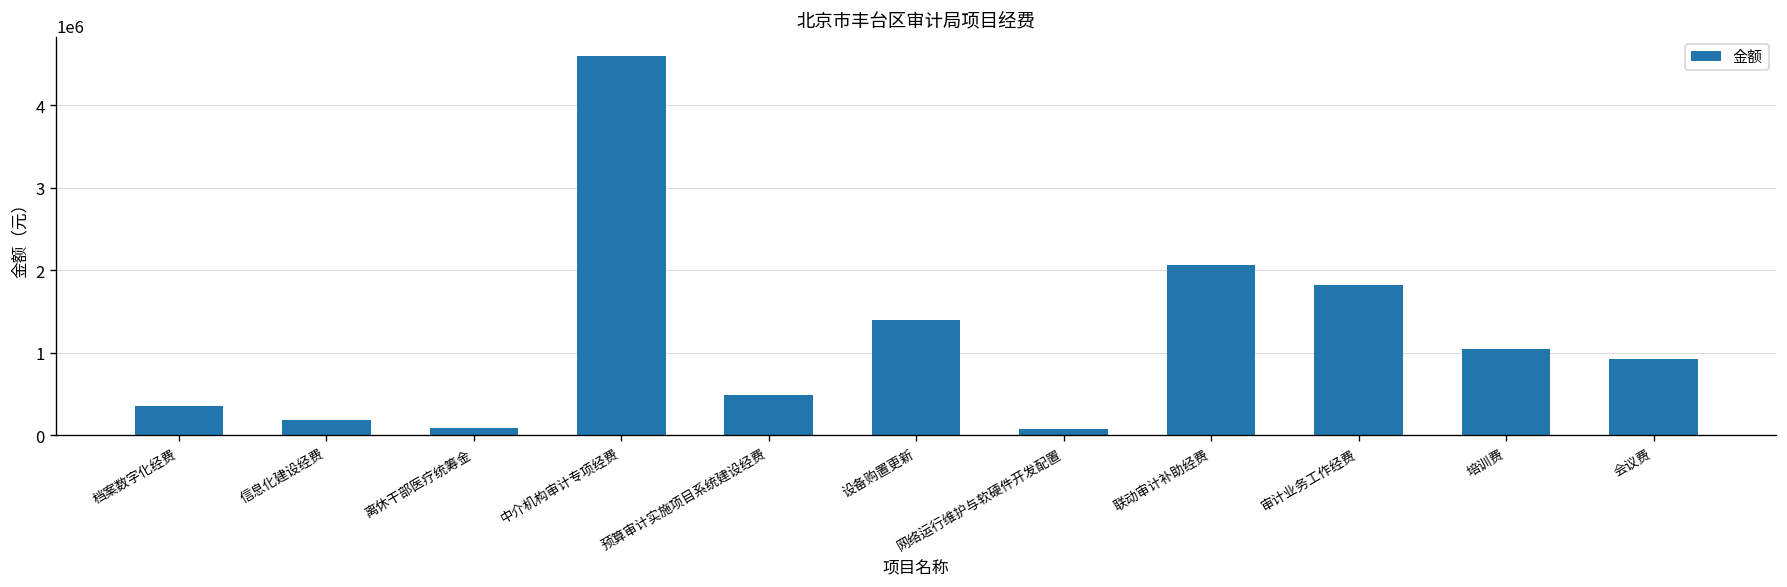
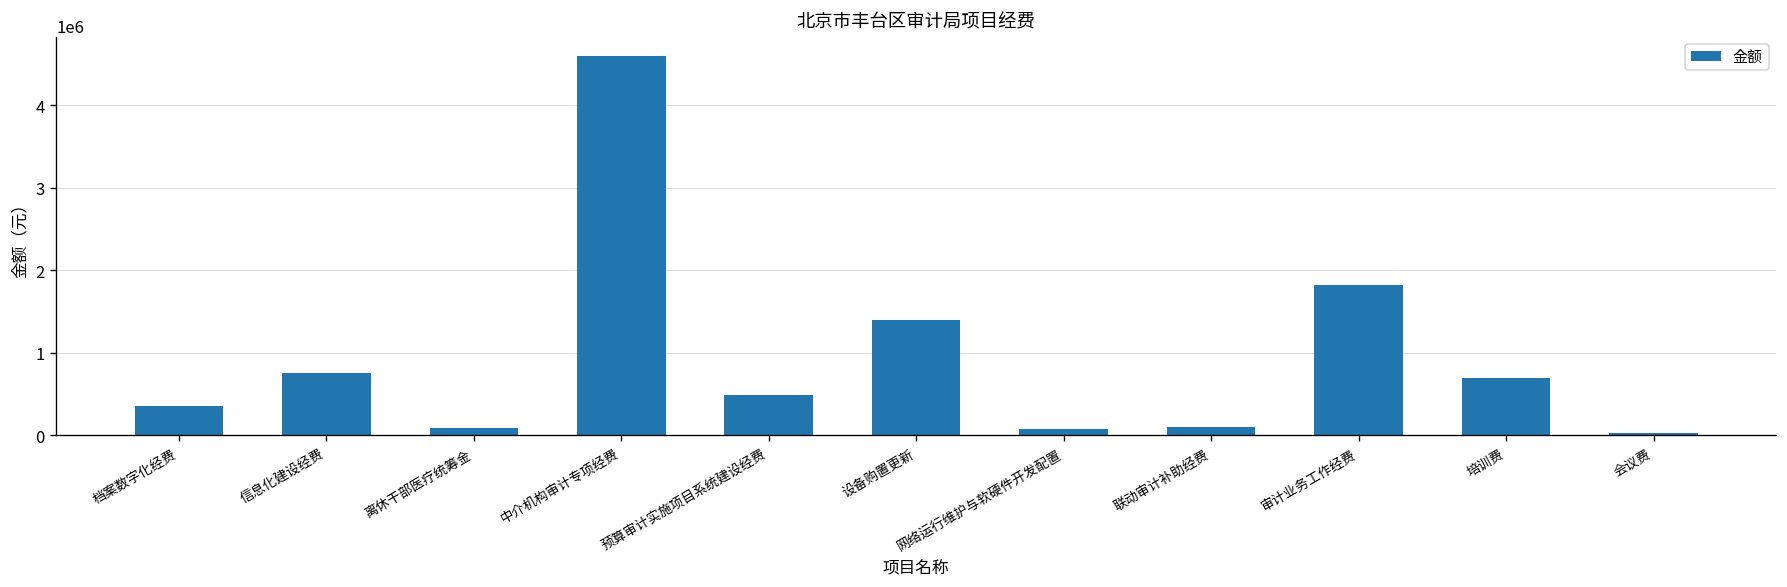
  {
    "档案数字化经费": 400000,
-   "信息化建设经费": 200000,
+   "信息化建设经费": 800000,
    "离休干部医疗统筹金": 100000,
    "中介机构审计专项经费": 4600000,
    "预算审计实施项目系统建设经费": 500000,
    "设备购置更新": 1400000,
    "网络运行维护与软硬件开发配置": 100000,
-   "联动审计补助经费": 2100000,
+   "联动审计补助经费": 100000,
    "审计业务工作经费": 1800000,
-   "培训费": 1000000,
-   "会议费": 900000
+   "培训费": 700000,
+   "会议费": 0
  }
